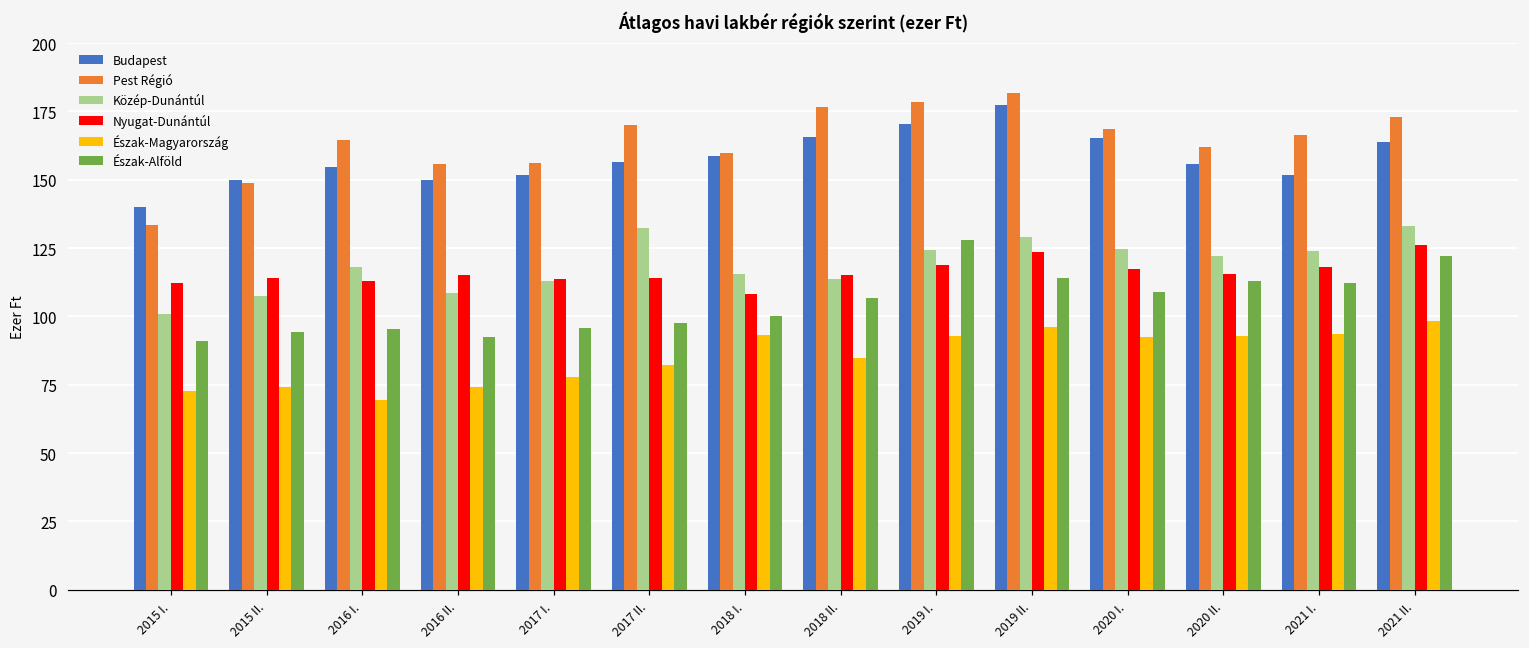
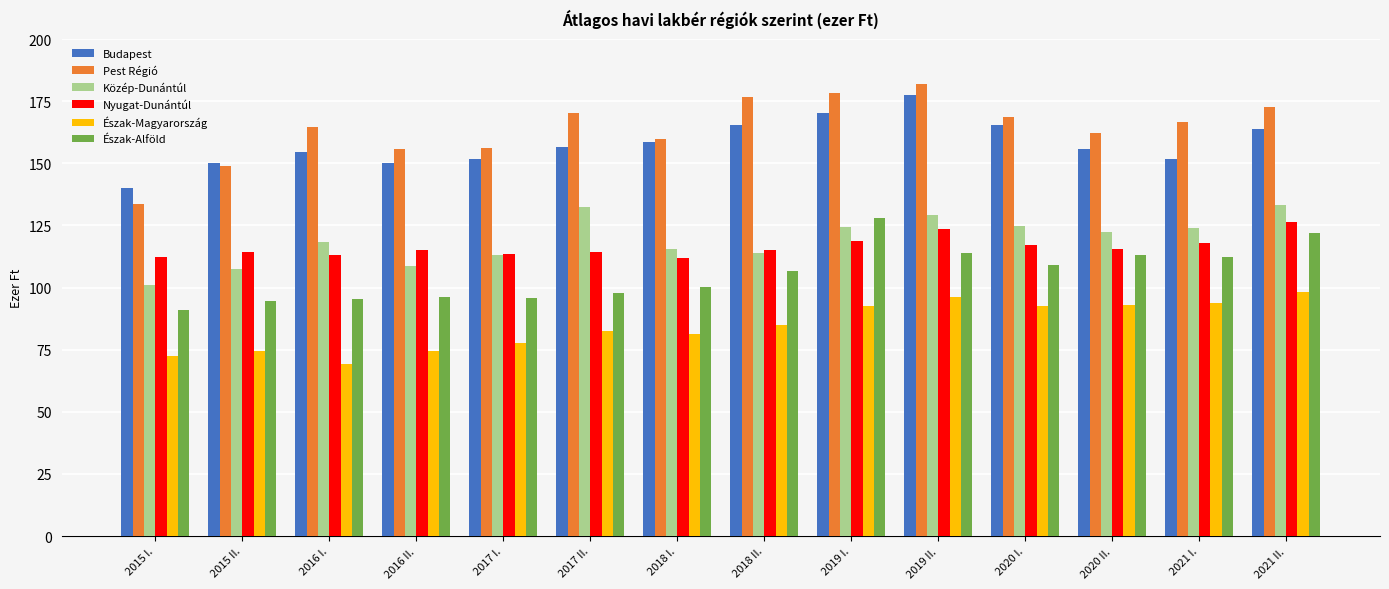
  {
    "Budapest": {
      "2015 I.": 140,
      "2015 II.": 150,
      "2016 I.": 155,
      "2016 II.": 150,
      "2017 I.": 152,
      "2017 II.": 157,
      "2018 I.": 159,
      "2018 II.": 166,
      "2019 I.": 170,
      "2019 II.": 177,
      "2020 I.": 165,
      "2020 II.": 156,
      "2021 I.": 152,
      "2021 II.": 164
    },
    "Pest Régió": {
      "2015 I.": 133,
      "2015 II.": 149,
      "2016 I.": 164,
      "2016 II.": 156,
      "2017 I.": 156,
      "2017 II.": 170,
      "2018 I.": 160,
      "2018 II.": 177,
      "2019 I.": 178,
      "2019 II.": 182,
      "2020 I.": 169,
      "2020 II.": 162,
      "2021 I.": 166,
      "2021 II.": 173
    },
    "Közép-Dunántúl": {
      "2015 I.": 101,
      "2015 II.": 108,
      "2016 I.": 118,
      "2016 II.": 109,
      "2017 I.": 113,
      "2017 II.": 132,
      "2018 I.": 116,
      "2018 II.": 114,
      "2019 I.": 124,
      "2019 II.": 129,
      "2020 I.": 125,
      "2020 II.": 122,
      "2021 I.": 124,
      "2021 II.": 133
    },
    "Nyugat-Dunántúl": {
      "2015 I.": 112,
      "2015 II.": 114,
      "2016 I.": 113,
      "2016 II.": 115,
      "2017 I.": 114,
      "2017 II.": 114,
-     "2018 I.": 108,
+     "2018 I.": 112,
      "2018 II.": 115,
      "2019 I.": 119,
      "2019 II.": 124,
      "2020 I.": 117,
      "2020 II.": 115,
      "2021 I.": 118,
      "2021 II.": 126
    },
    "Észak-Magyarország": {
      "2015 I.": 73,
      "2015 II.": 74,
      "2016 I.": 69,
      "2016 II.": 74,
      "2017 I.": 78,
      "2017 II.": 82,
-     "2018 I.": 93,
+     "2018 I.": 81,
      "2018 II.": 85,
      "2019 I.": 93,
      "2019 II.": 96,
      "2020 I.": 93,
      "2020 II.": 93,
      "2021 I.": 94,
      "2021 II.": 98
    },
    "Észak-Alföld": {
      "2015 I.": 91,
      "2015 II.": 94,
      "2016 I.": 96,
-     "2016 II.": 92,
+     "2016 II.": 96,
      "2017 I.": 96,
      "2017 II.": 98,
      "2018 I.": 100,
      "2018 II.": 107,
      "2019 I.": 128,
      "2019 II.": 114,
      "2020 I.": 109,
      "2020 II.": 113,
      "2021 I.": 112,
      "2021 II.": 122
    }
  }
